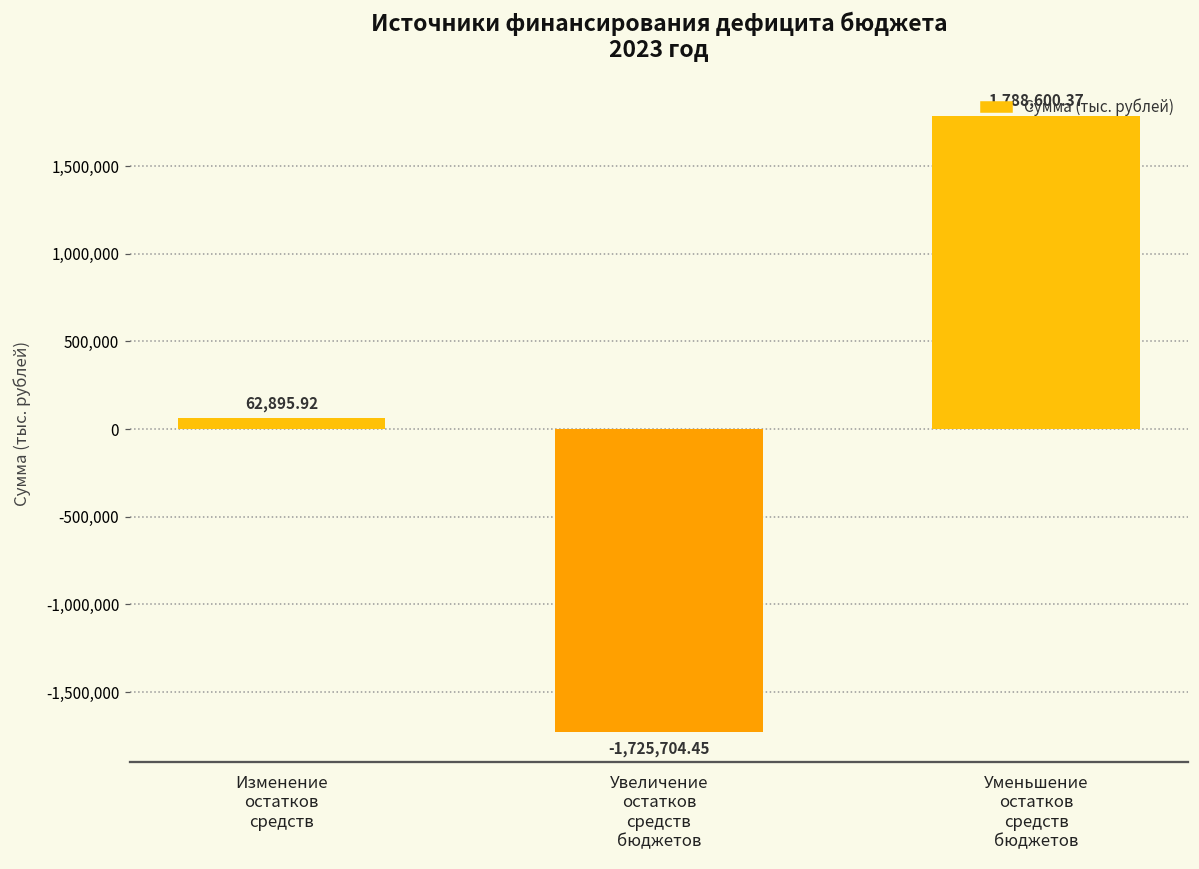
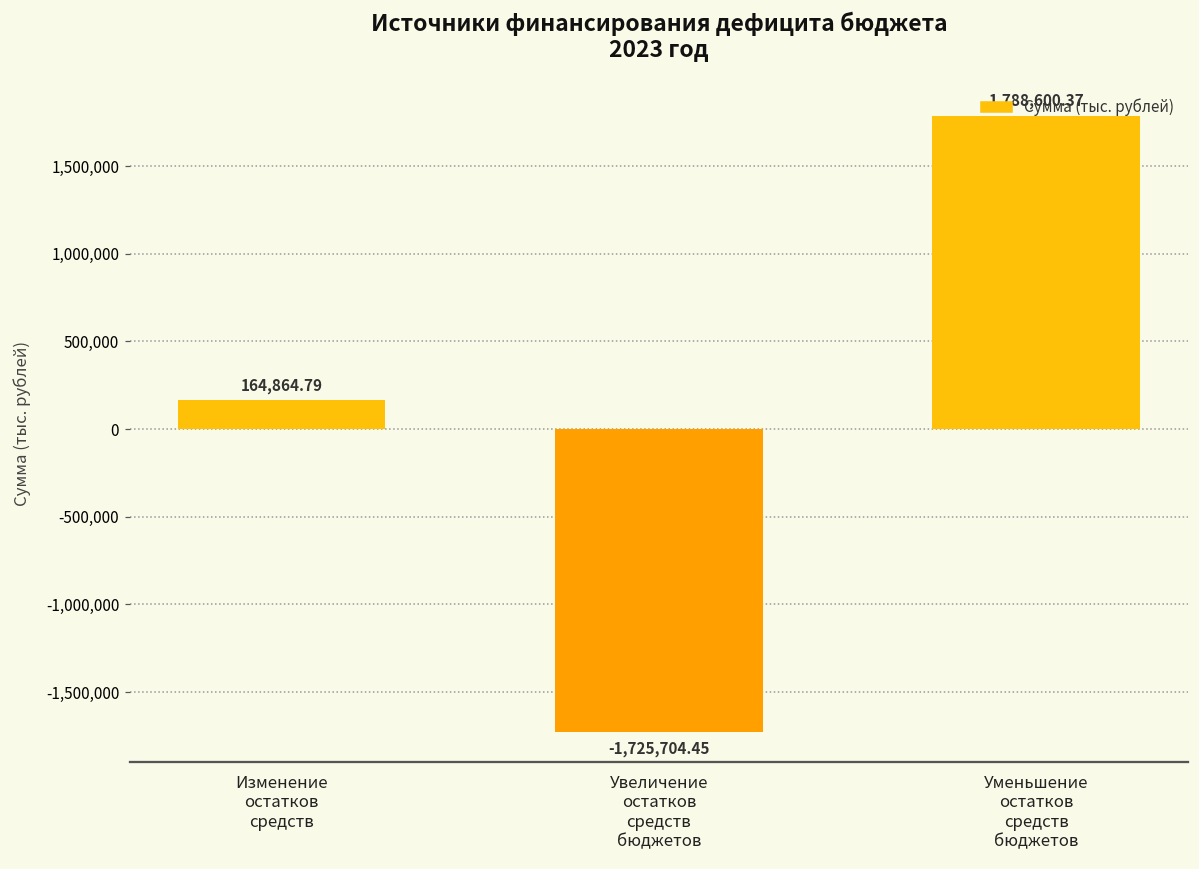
  {
-   "Изменение остатков средств": "62,895.92",
+   "Изменение остатков средств": "164,864.79",
    "Увеличение остатков средств бюджетов": "-1,725,704.45",
    "Уменьшение остатков средств бюджетов": "1,788,600.37"
  }
